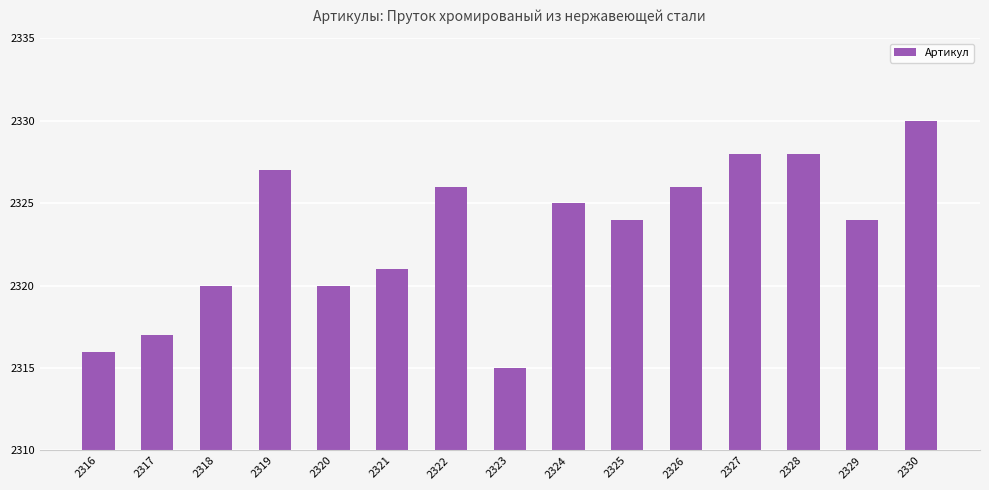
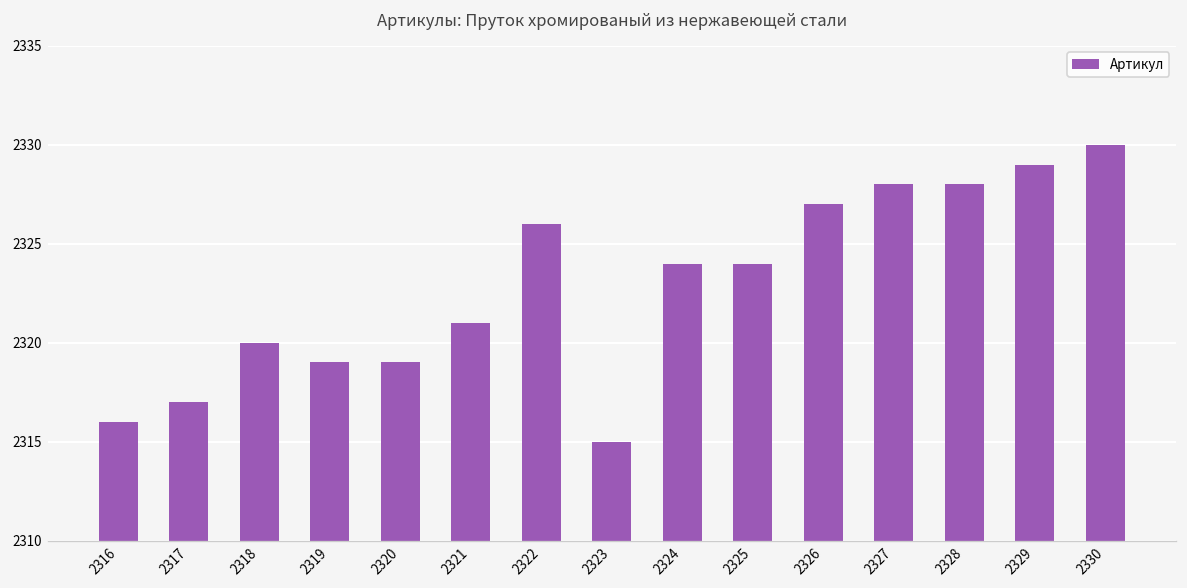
  {
    "2316": 2316,
    "2317": 2317,
    "2318": 2320,
-   "2319": 2327,
-   "2320": 2320,
+   "2319": 2319,
+   "2320": 2319,
    "2321": 2321,
    "2322": 2326,
    "2323": 2315,
-   "2324": 2325,
+   "2324": 2324,
    "2325": 2324,
-   "2326": 2326,
+   "2326": 2327,
    "2327": 2328,
    "2328": 2328,
-   "2329": 2324,
+   "2329": 2329,
    "2330": 2330
  }
